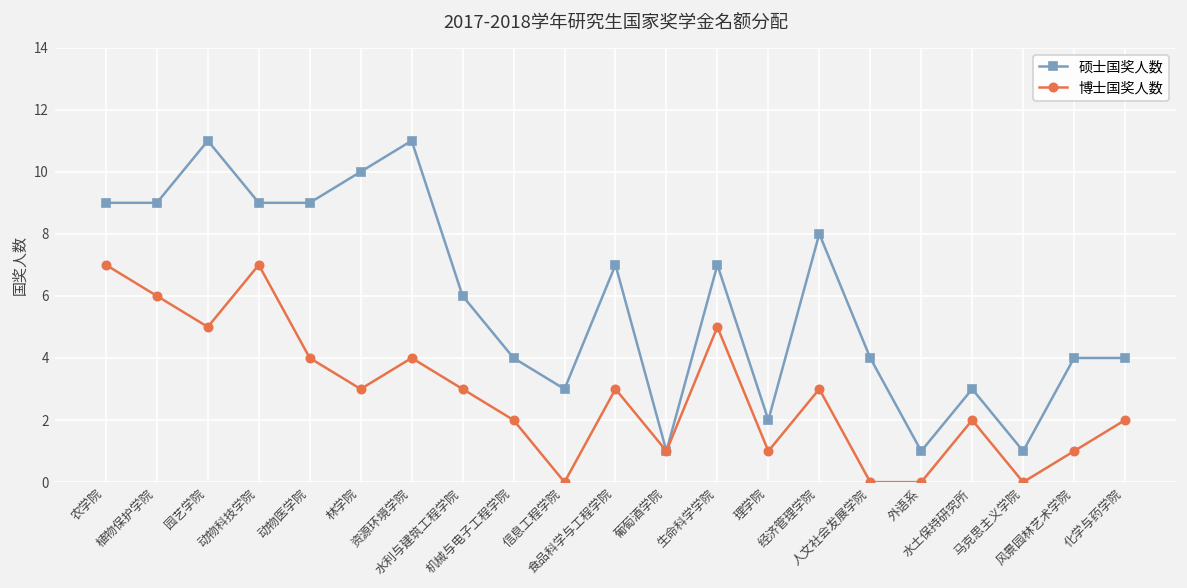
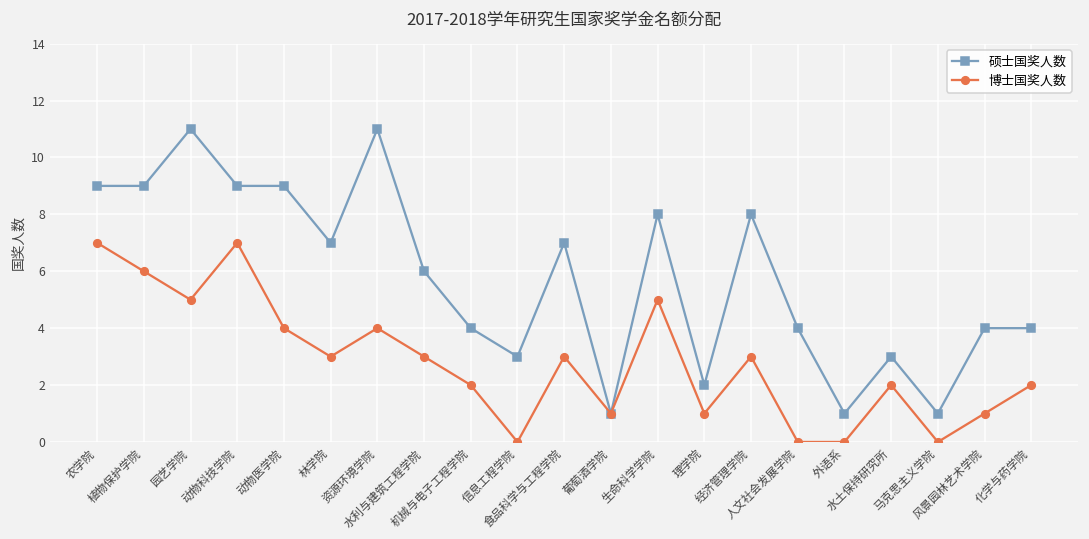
  {
    "硕士国奖人数": {
      "农学院": 9,
      "植物保护学院": 9,
      "园艺学院": 11,
      "动物科技学院": 9,
      "动物医学院": 9,
-     "林学院": 10,
+     "林学院": 7,
      "资源环境学院": 11,
      "水利与建筑工程学院": 6,
      "机械与电子工程学院": 4,
      "信息工程学院": 3,
      "食品科学与工程学院": 7,
-     "生命科学学院": 7,
+     "生命科学学院": 8,
      "理学院": 2,
      "经济管理学院": 8,
      "人文社会发展学院": 4,
      "外语系": 1,
      "水土保持研究所": 3,
      "马克思主义学院": 1,
      "风景园林艺术学院": 4,
      "化学与药学院": 4
    },
    "博士国奖人数": {
      "农学院": 7,
      "植物保护学院": 6,
      "园艺学院": 5,
      "动物科技学院": 7,
      "动物医学院": 4,
      "林学院": 3,
      "资源环境学院": 4,
      "水利与建筑工程学院": 3,
      "机械与电子工程学院": 2,
      "信息工程学院": 0,
      "食品科学与工程学院": 3,
      "生命科学学院": 5,
      "理学院": 1,
      "经济管理学院": 3,
      "人文社会发展学院": 0,
      "外语系": 0,
      "水土保持研究所": 2,
      "马克思主义学院": 0,
      "风景园林艺术学院": 1,
      "化学与药学院": 2
    }
  }
